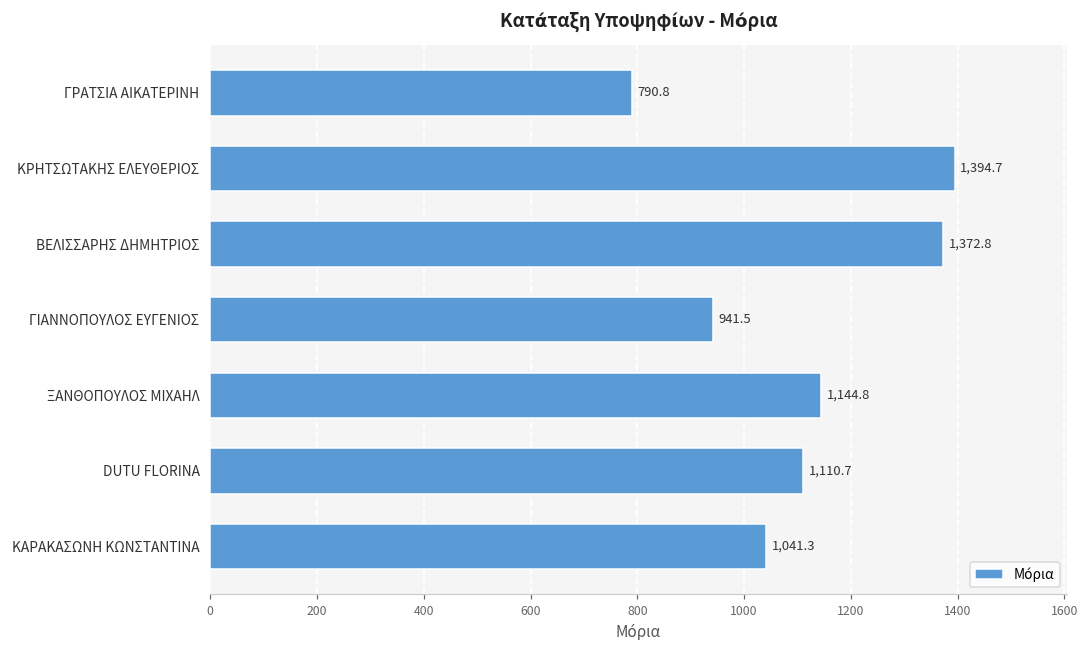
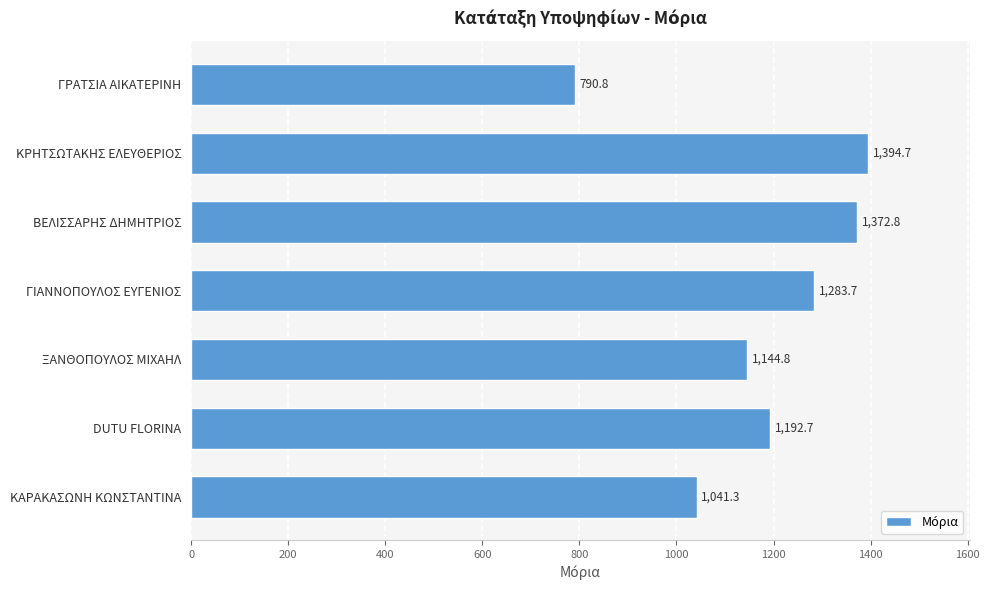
  {
    "ΓΡΑΤΣΙΑ ΑΙΚΑΤΕΡΙΝΗ": "790.8",
    "ΚΡΗΤΣΩΤΑΚΗΣ ΕΛΕΥΘΕΡΙΟΣ": "1,394.7",
    "ΒΕΛΙΣΣΑΡΗΣ ΔΗΜΗΤΡΙΟΣ": "1,372.8",
-   "ΓΙΑΝΝΟΠΟΥΛΟΣ ΕΥΓΕΝΙΟΣ": "941.5",
+   "ΓΙΑΝΝΟΠΟΥΛΟΣ ΕΥΓΕΝΙΟΣ": "1,283.7",
    "ΞΑΝΘΟΠΟΥΛΟΣ ΜΙΧΑΗΛ": "1,144.8",
-   "DUTU FLORINA": "1,110.7",
+   "DUTU FLORINA": "1,192.7",
    "ΚΑΡΑΚΑΣΩΝΗ ΚΩΝΣΤΑΝΤΙΝΑ": "1,041.3"
  }
